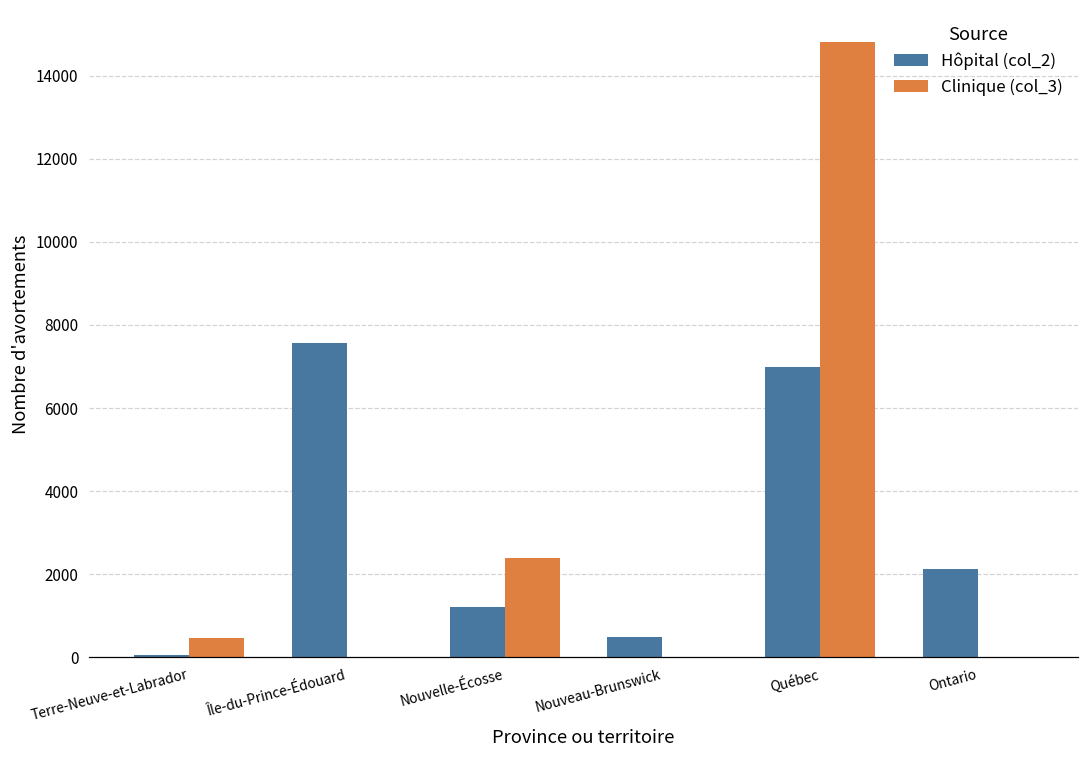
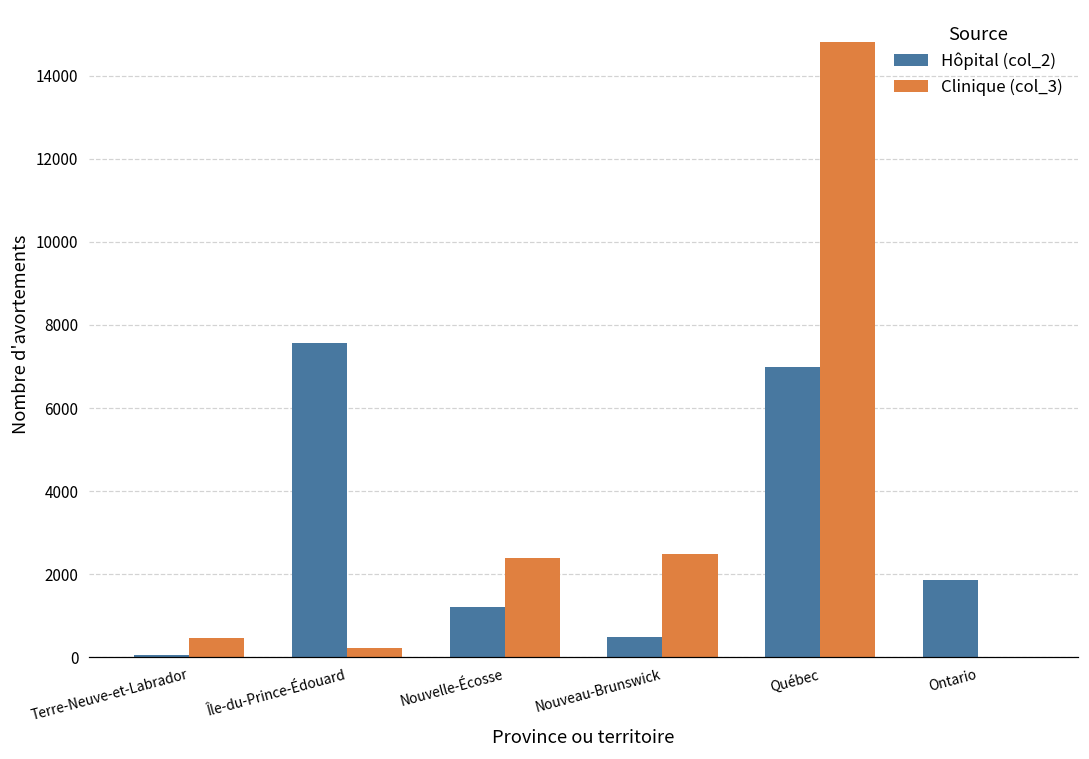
  {
    "Hôpital (col_2)": {
      "Île-du-Prince-Édouard": 7600,
      "Nouvelle-Écosse": 1200,
      "Nouveau-Brunswick": 500,
      "Québec": 7000,
-     "Ontario": 2100
+     "Ontario": 1900
    },
    "Clinique (col_3)": {
      "Terre-Neuve-et-Labrador": 500,
-     "Île-du-Prince-Édouard": 0,
+     "Île-du-Prince-Édouard": 200,
      "Nouvelle-Écosse": 2400,
-     "Nouveau-Brunswick": 0,
+     "Nouveau-Brunswick": 2500,
      "Québec": 14800,
      "Ontario": 0
    }
  }
